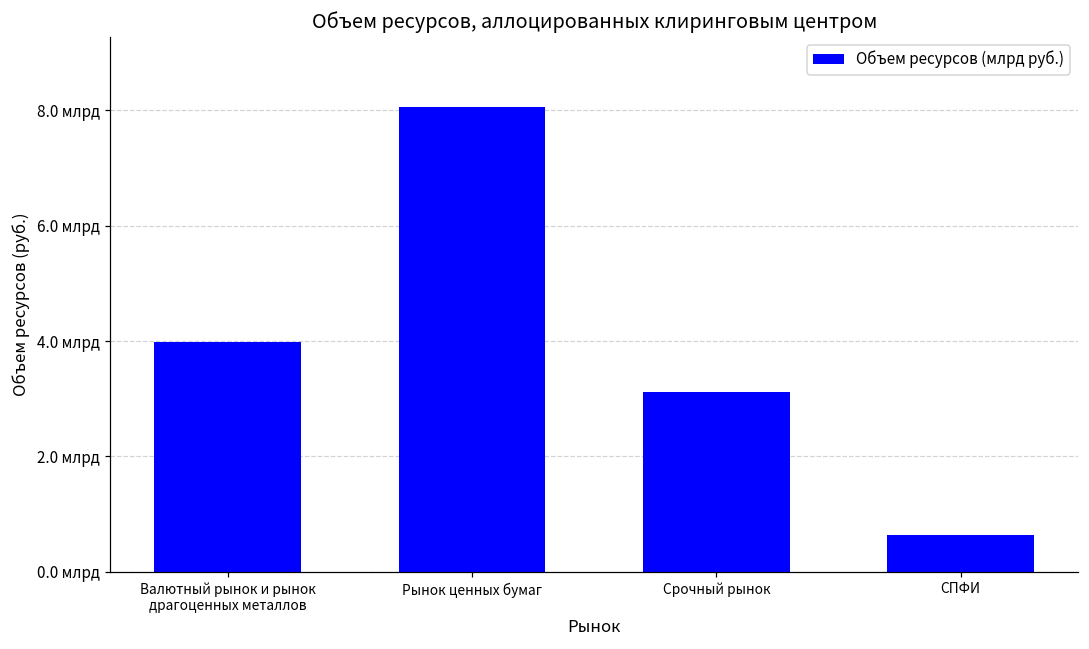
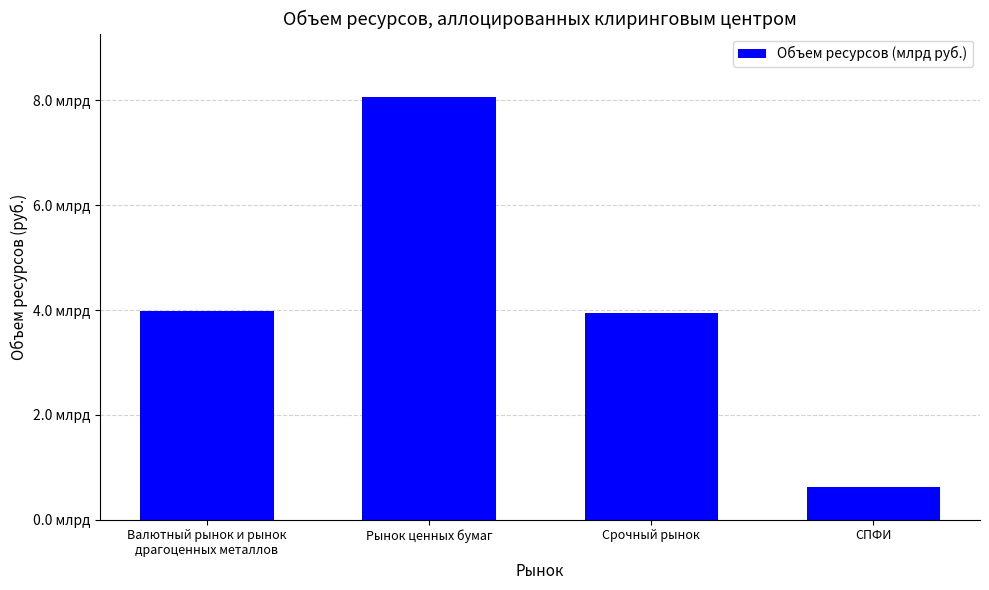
  {
    "Валютный рынок и рынок драгоценных металлов": "4.0 млрд",
    "Рынок ценных бумаг": "8.1 млрд",
-   "Срочный рынок": "3.1 млрд",
+   "Срочный рынок": "3.9 млрд",
    "СПФИ": "0.6 млрд"
  }
